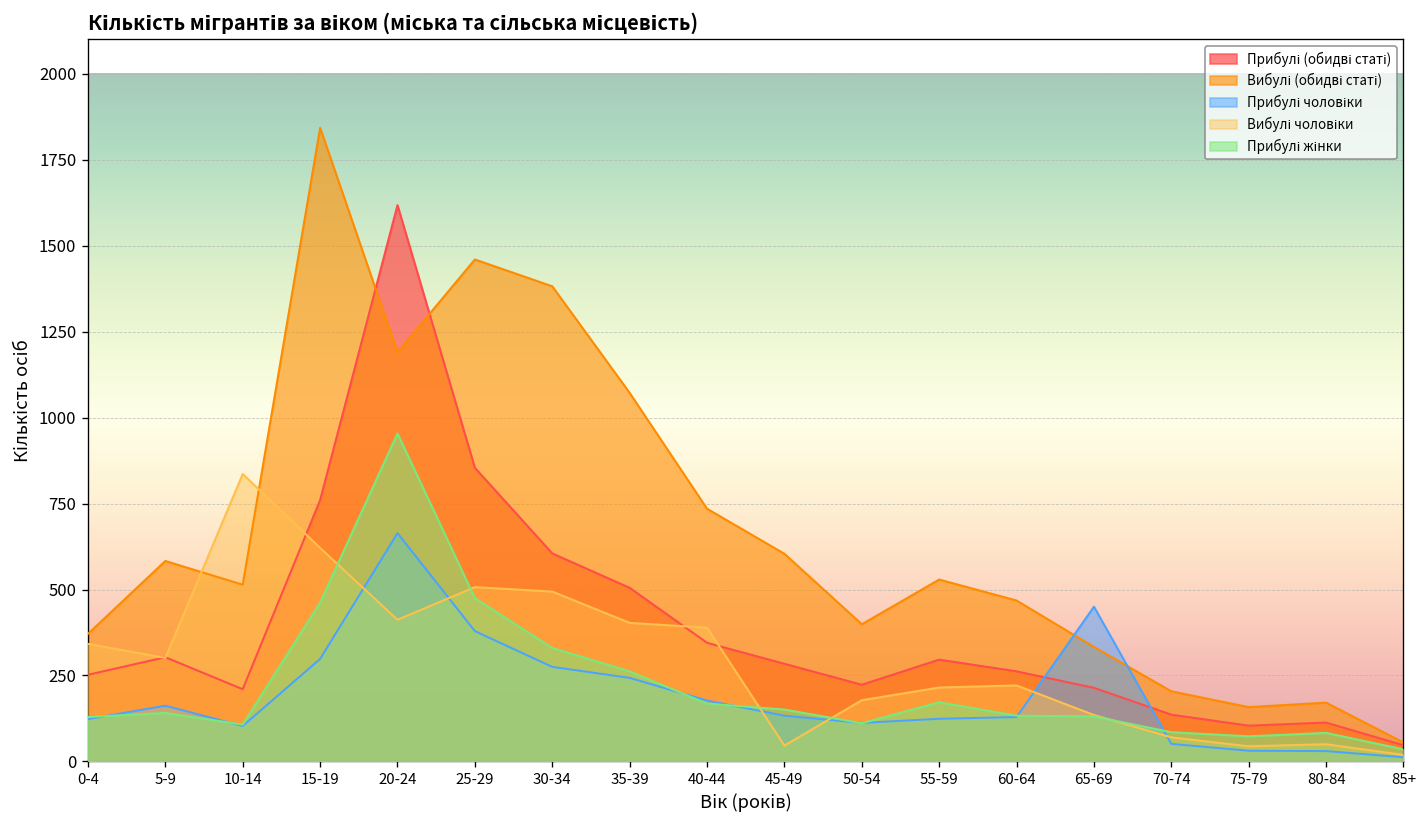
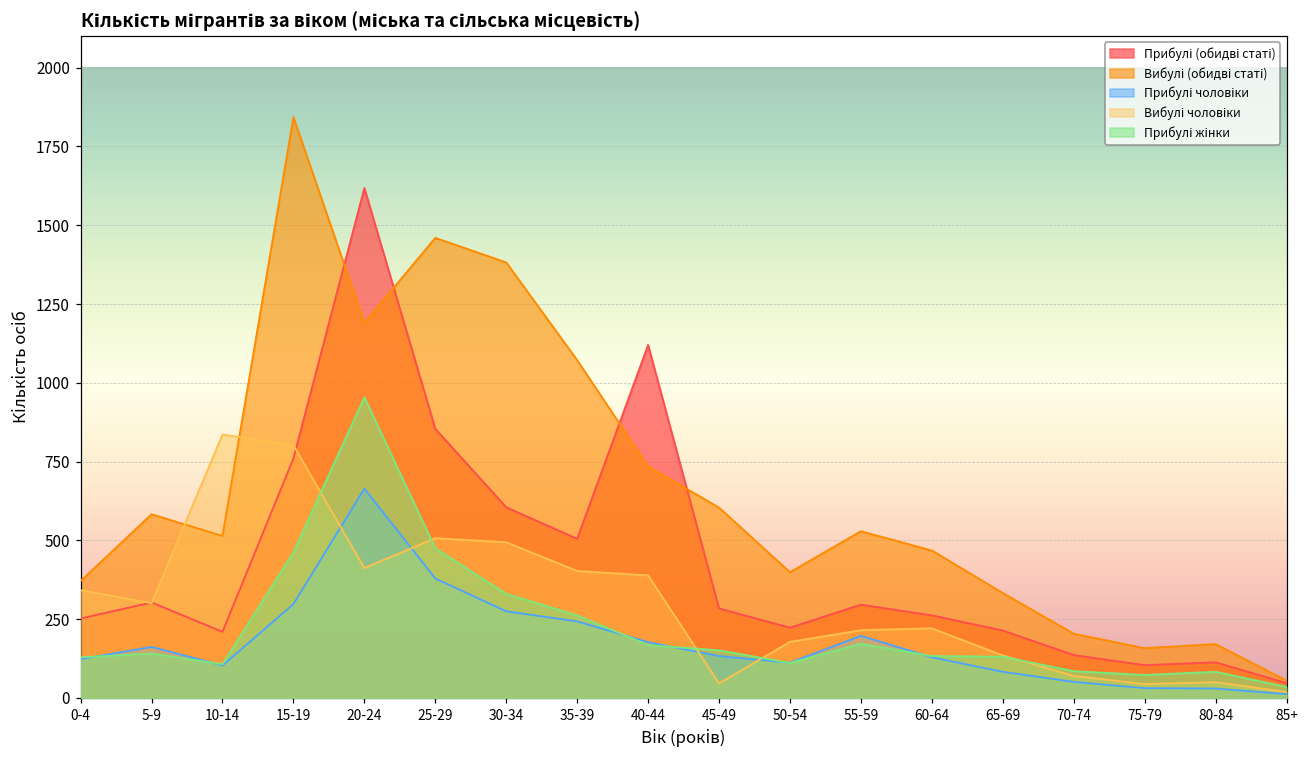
  {
    "Прибулі (обидві статі)": {
      "0-4": 250,
      "10-14": 210,
      "15-19": 760,
      "20-24": 1620,
      "25-29": 850,
      "30-34": 610,
      "35-39": 510,
-     "40-44": 350,
+     "40-44": 1120,
      "45-49": 280,
      "50-54": 220,
      "55-59": 300,
      "60-64": 260,
      "65-69": 210,
      "70-74": 140,
      "75-79": 100,
      "80-84": 110
    },
    "Вибулі (обидві статі)": {
      "0-4": 370,
      "5-9": 580,
      "10-14": 510,
      "15-19": 1840,
      "20-24": 1190,
      "25-29": 1460,
      "30-34": 1380,
      "35-39": 1070,
      "40-44": 740,
      "45-49": 600,
      "50-54": 400,
      "55-59": 530,
      "60-64": 470,
      "65-69": 330,
      "70-74": 200,
      "75-79": 160,
      "80-84": 170
    },
    "Прибулі чоловіки": {
      "5-9": 160,
      "15-19": 300,
      "20-24": 660,
      "25-29": 380,
      "30-34": 280,
      "35-39": 240,
      "40-44": 180,
      "45-49": 130,
-     "55-59": 120,
-     "65-69": 450,
+     "55-59": 200,
+     "65-69": 80,
      "70-74": 50,
      "75-79": 30,
      "80-84": 30
    },
    "Вибулі чоловіки": {
      "0-4": 340,
      "10-14": 840,
-     "15-19": 620,
+     "15-19": 800,
      "20-24": 410,
      "25-29": 510,
      "30-34": 490,
      "35-39": 400,
      "40-44": 390,
      "45-49": 50,
      "50-54": 180,
      "55-59": 220,
      "60-64": 220,
      "70-74": 70,
      "75-79": 40,
      "80-84": 50
    },
    "Прибулі жінки": {
      "5-9": 140,
      "15-19": 460,
      "20-24": 950,
      "25-29": 480,
      "30-34": 330,
      "35-39": 260,
      "40-44": 170,
      "45-49": 150,
      "55-59": 170,
      "70-74": 90,
      "75-79": 70,
      "80-84": 80,
      "85+": 40
    }
  }
